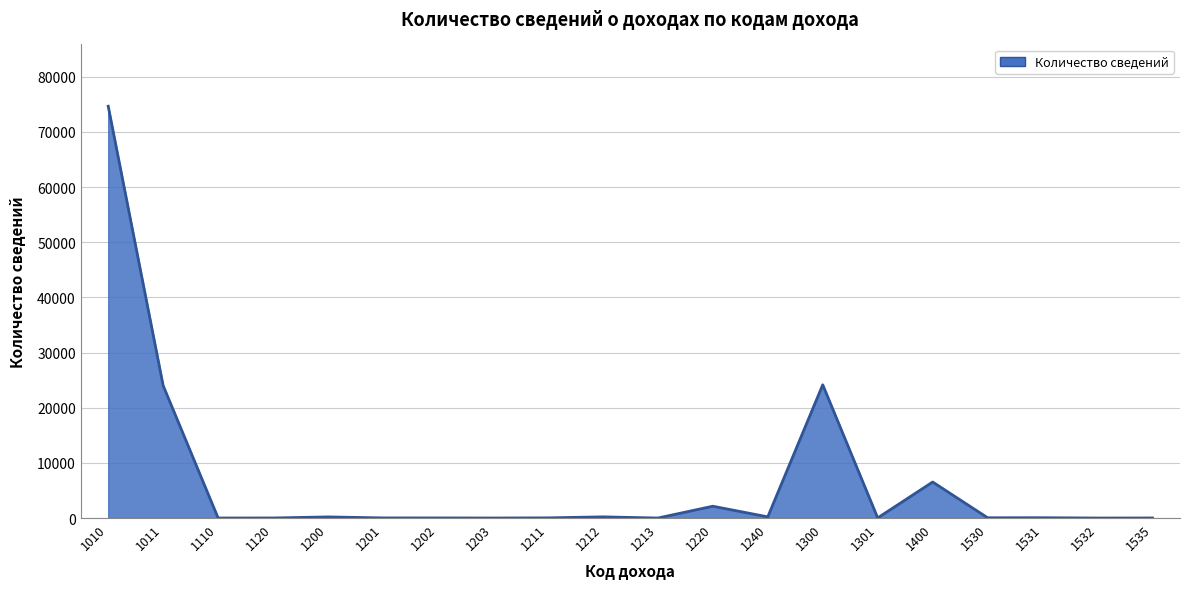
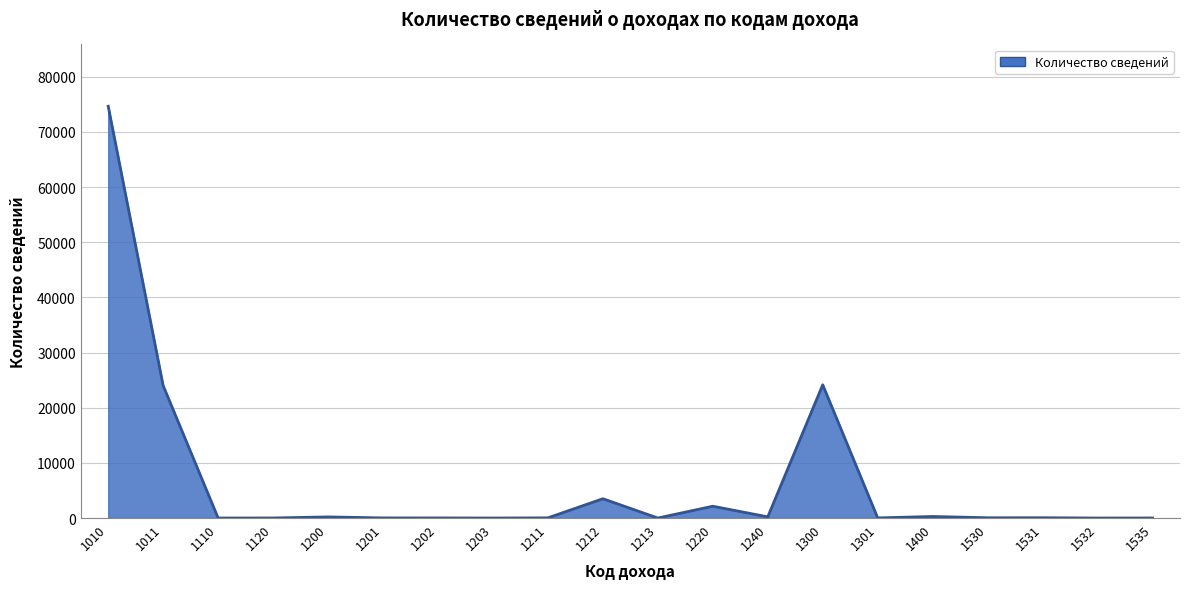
  {
    "1010": 75000,
    "1011": 24000,
    "1110": 0,
    "1120": 0,
    "1200": 0,
    "1201": 0,
    "1202": 0,
    "1203": 0,
    "1211": 0,
-   "1212": 0,
+   "1212": 4000,
    "1213": 0,
    "1220": 2000,
    "1240": 0,
    "1300": 24000,
    "1301": 0,
-   "1400": 7000,
+   "1400": 0,
    "1530": 0,
    "1531": 0,
    "1532": 0,
    "1535": 0
  }
